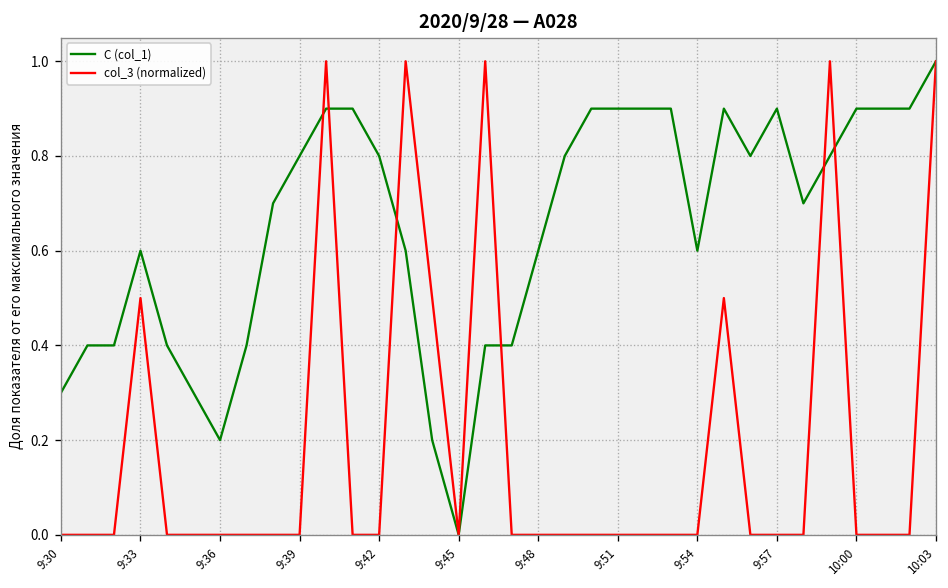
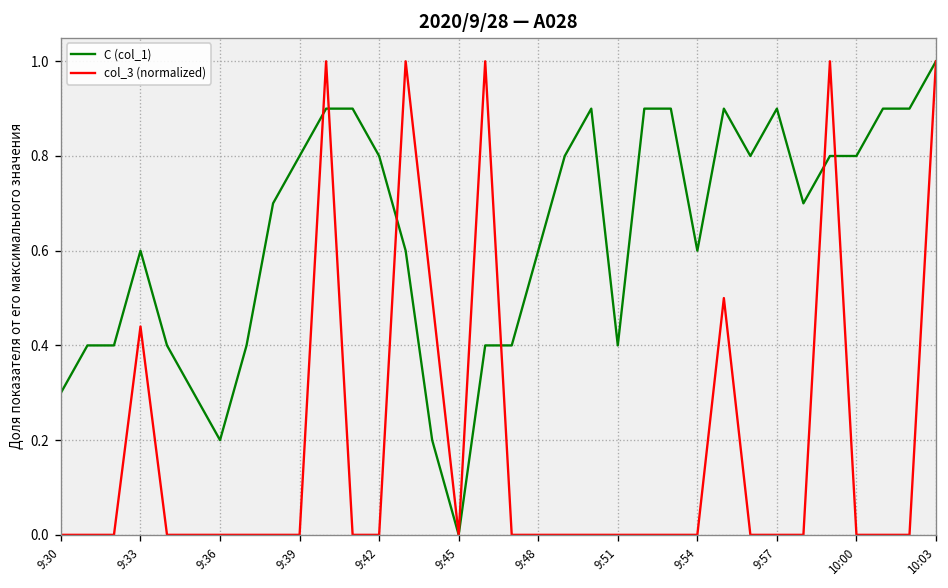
  {
    "C (col_1)": {
      "9:30": 0.30,
      "9:33": 0.60,
      "9:36": 0.20,
      "9:39": 0.80,
      "9:42": 0.80,
      "9:48": 0.60,
-     "9:51": 0.90,
+     "9:51": 0.40,
      "9:54": 0.60,
      "9:57": 0.90,
-     "10:00": 0.90
+     "10:00": 0.80
    },
    "col_3 (normalized)": {
      "9:30": 0.00,
-     "9:33": 0.50,
+     "9:33": 0.44,
      "9:36": 0.00,
      "9:39": 0.00,
      "9:42": 0.00,
      "9:48": 0.00,
      "9:51": 0.00,
      "9:54": 0.00,
      "9:57": 0.00,
      "10:00": 0.00
    }
  }
